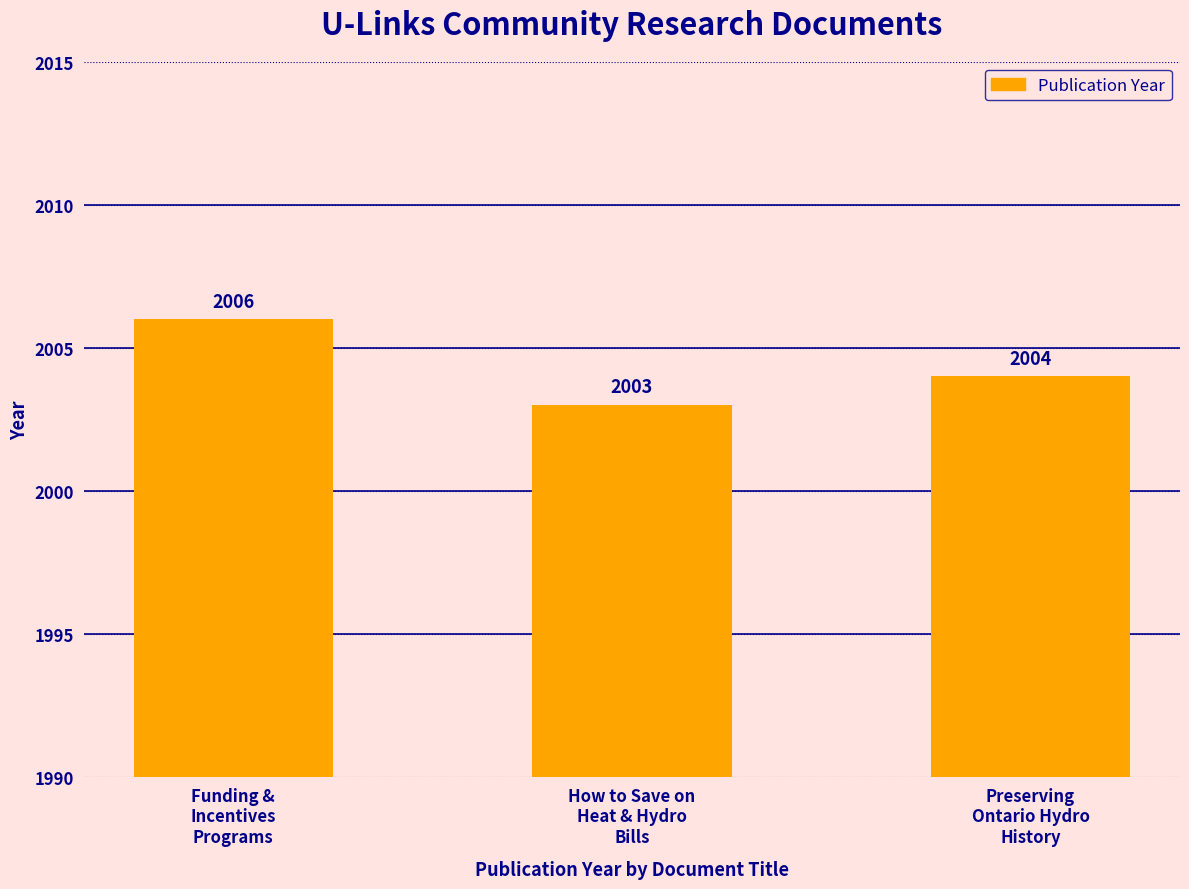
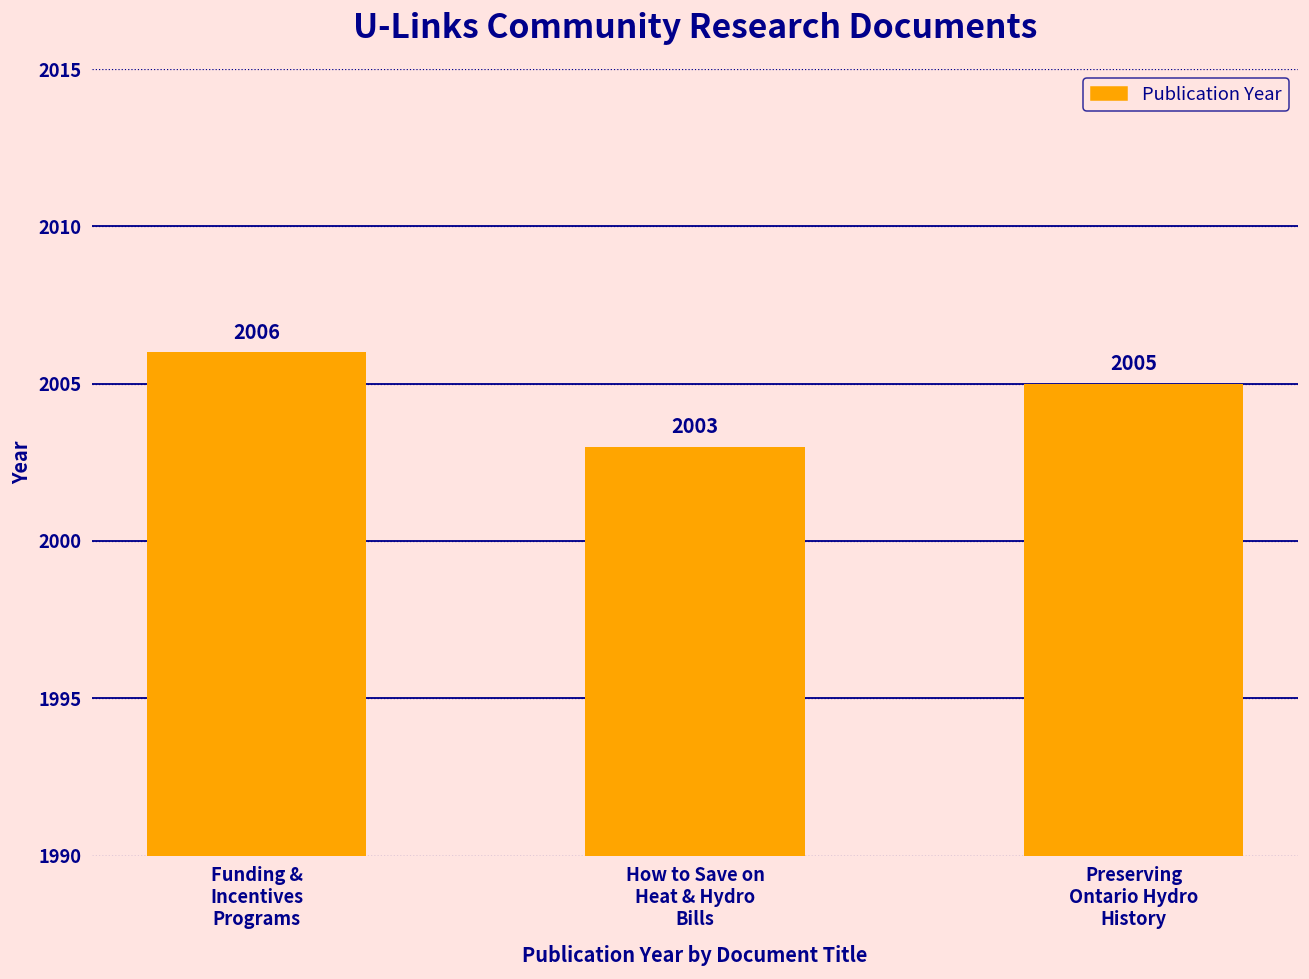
  {
    "Funding & Incentives Programs": 2006,
    "How to Save on Heat & Hydro Bills": 2003,
-   "Preserving Ontario Hydro History": 2004
+   "Preserving Ontario Hydro History": 2005
  }
